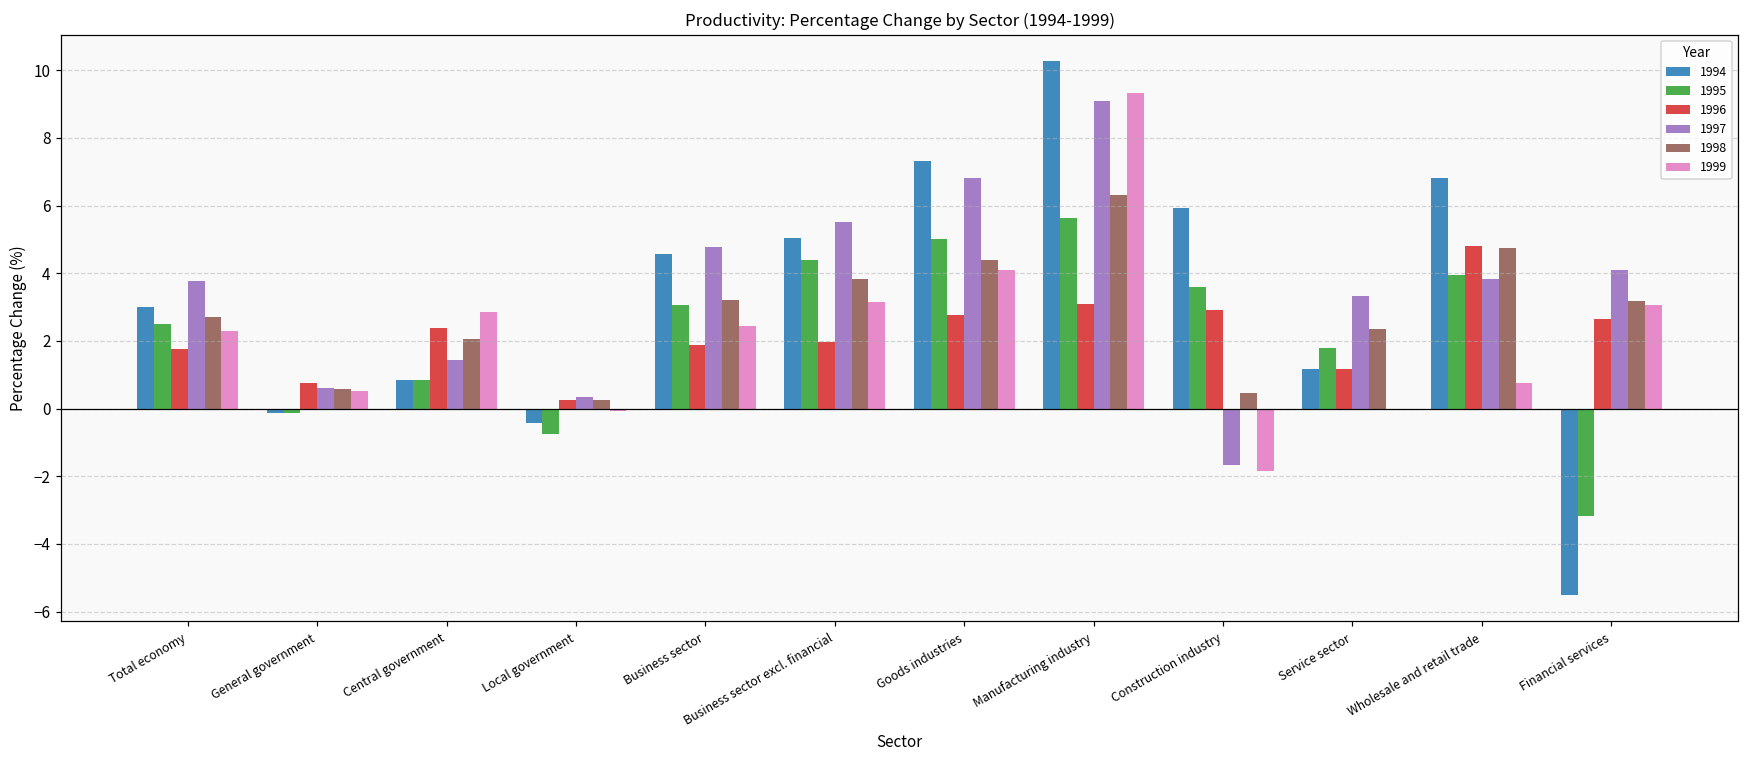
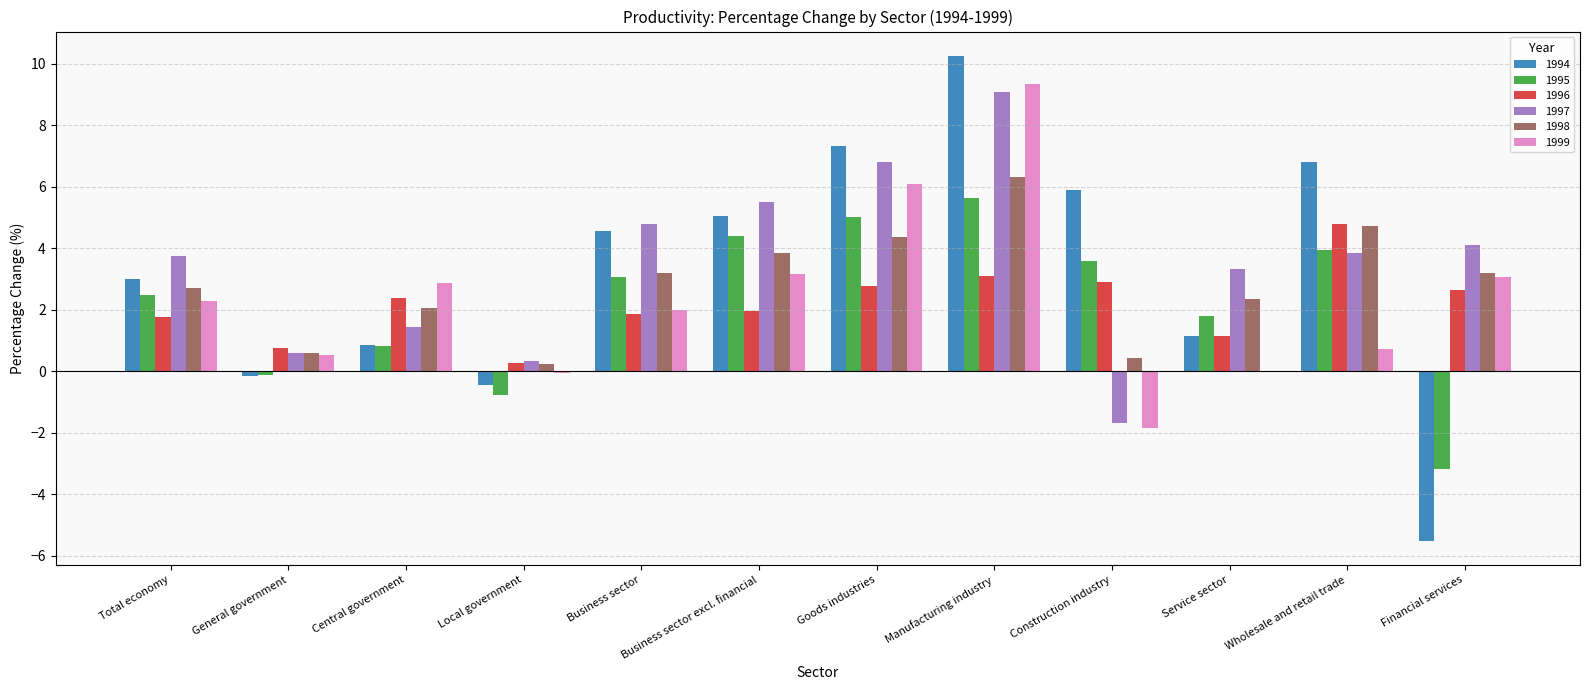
  {
    "1994": {
      "Total economy": 3.0,
      "General government": -0.1,
      "Central government": 0.8,
      "Local government": -0.4,
      "Business sector": 4.6,
      "Business sector excl. financial": 5.0,
      "Goods industries": 7.3,
      "Manufacturing industry": 10.3,
      "Construction industry": 5.9,
      "Service sector": 1.2,
      "Wholesale and retail trade": 6.8,
      "Financial services": -5.5
    },
    "1995": {
      "Total economy": 2.5,
      "General government": -0.1,
      "Central government": 0.8,
      "Local government": -0.8,
      "Business sector": 3.1,
      "Business sector excl. financial": 4.4,
      "Goods industries": 5.0,
      "Manufacturing industry": 5.6,
      "Construction industry": 3.6,
      "Service sector": 1.8,
      "Wholesale and retail trade": 4.0,
      "Financial services": -3.2
    },
    "1996": {
      "Total economy": 1.8,
      "General government": 0.8,
      "Central government": 2.4,
      "Local government": 0.3,
      "Business sector": 1.9,
      "Business sector excl. financial": 2.0,
      "Goods industries": 2.8,
      "Manufacturing industry": 3.1,
      "Construction industry": 2.9,
      "Service sector": 1.2,
      "Wholesale and retail trade": 4.8,
      "Financial services": 2.7
    },
    "1997": {
      "Total economy": 3.8,
      "General government": 0.6,
      "Central government": 1.4,
      "Local government": 0.4,
      "Business sector": 4.8,
      "Business sector excl. financial": 5.5,
      "Goods industries": 6.8,
      "Manufacturing industry": 9.1,
      "Construction industry": -1.7,
      "Service sector": 3.3,
      "Wholesale and retail trade": 3.8,
      "Financial services": 4.1
    },
    "1998": {
      "Total economy": 2.7,
      "General government": 0.6,
      "Central government": 2.1,
      "Local government": 0.3,
      "Business sector": 3.2,
      "Business sector excl. financial": 3.8,
      "Goods industries": 4.4,
      "Manufacturing industry": 6.3,
      "Construction industry": 0.5,
      "Service sector": 2.4,
      "Wholesale and retail trade": 4.7,
      "Financial services": 3.2
    },
    "1999": {
      "Total economy": 2.3,
      "General government": 0.5,
      "Central government": 2.9,
-     "Business sector": 2.4,
+     "Business sector": 2.0,
      "Business sector excl. financial": 3.2,
-     "Goods industries": 4.1,
+     "Goods industries": 6.1,
      "Manufacturing industry": 9.3,
      "Construction industry": -1.9,
      "Wholesale and retail trade": 0.7,
      "Financial services": 3.1
    }
  }
